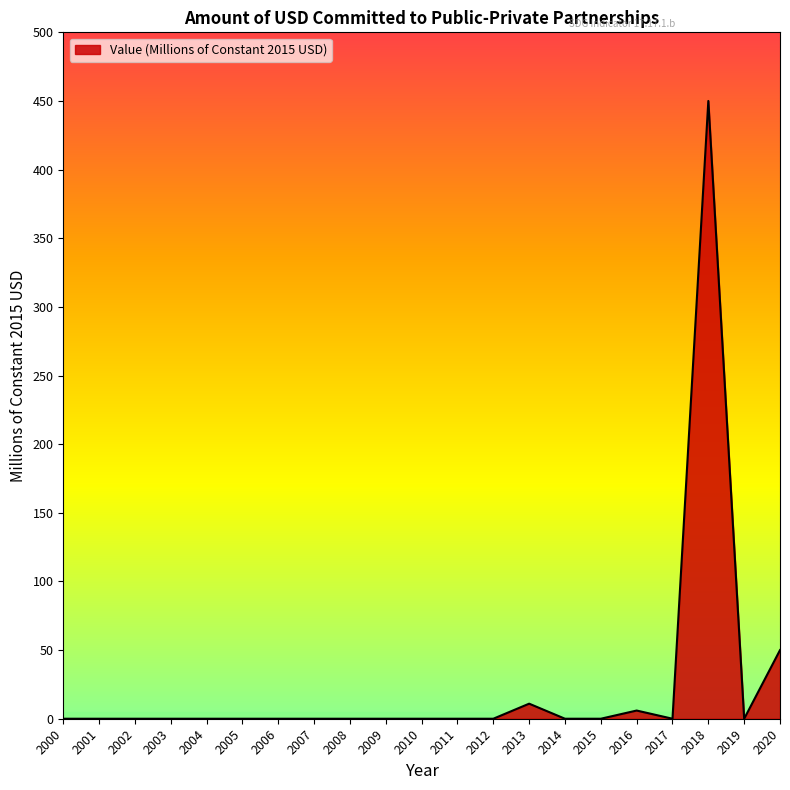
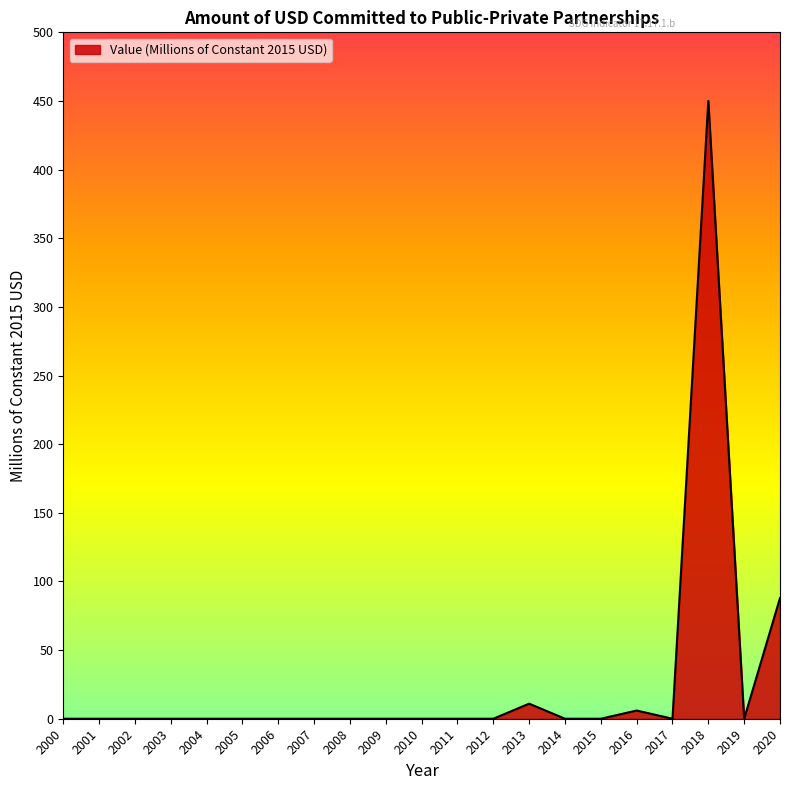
  {
    "2013": 11,
    "2016": 6,
    "2018": 450,
-   "2020": 50
+   "2020": 88
  }
